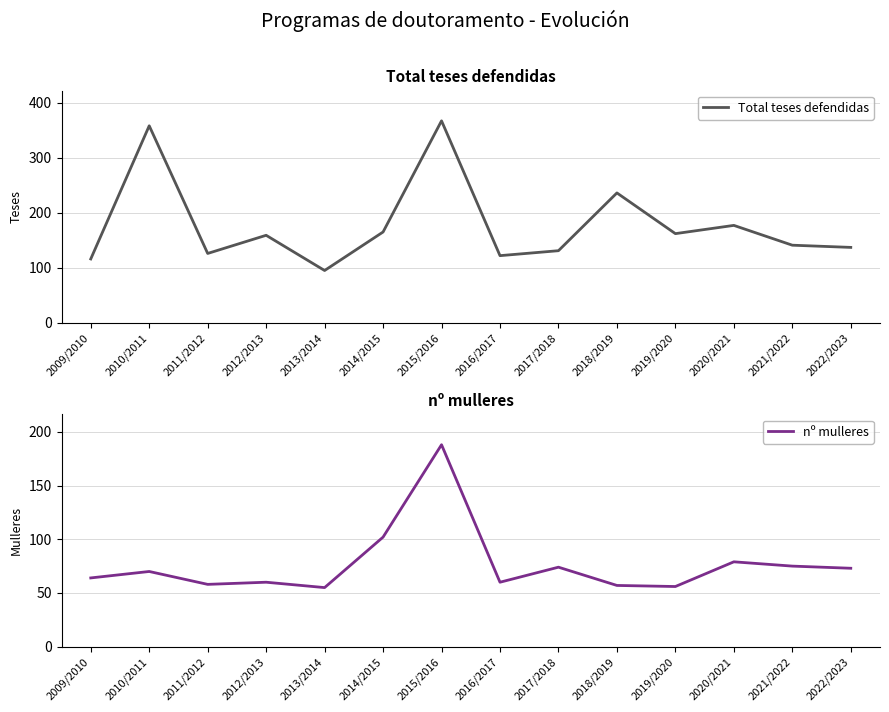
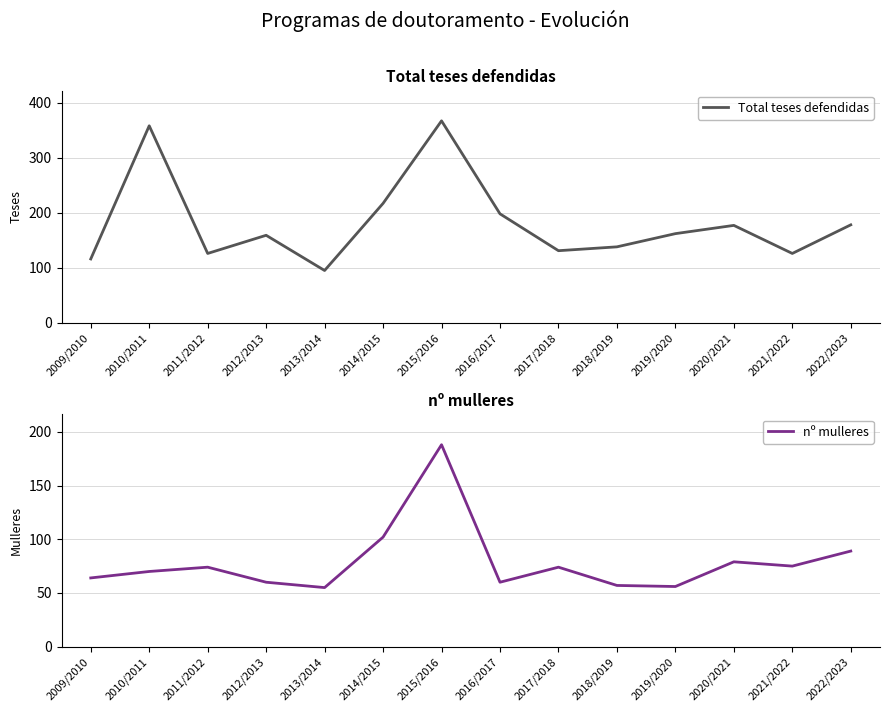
  {
    "Total teses defendidas": {
      "2009/2010": 120,
      "2010/2011": 360,
      "2011/2012": 130,
      "2012/2013": 160,
      "2013/2014": 100,
-     "2014/2015": 170,
+     "2014/2015": 220,
      "2015/2016": 370,
-     "2016/2017": 120,
+     "2016/2017": 200,
      "2017/2018": 130,
-     "2018/2019": 240,
+     "2018/2019": 140,
      "2019/2020": 160,
      "2020/2021": 180,
-     "2021/2022": 140,
-     "2022/2023": 140
+     "2021/2022": 130,
+     "2022/2023": 180
    },
    "nº mulleres": {
      "2009/2010": 64,
      "2010/2011": 70,
-     "2011/2012": 58,
+     "2011/2012": 74,
      "2012/2013": 60,
      "2013/2014": 55,
      "2014/2015": 102,
      "2015/2016": 188,
      "2016/2017": 60,
      "2017/2018": 74,
      "2018/2019": 57,
      "2019/2020": 56,
      "2020/2021": 79,
      "2021/2022": 75,
-     "2022/2023": 73
+     "2022/2023": 89
    }
  }
